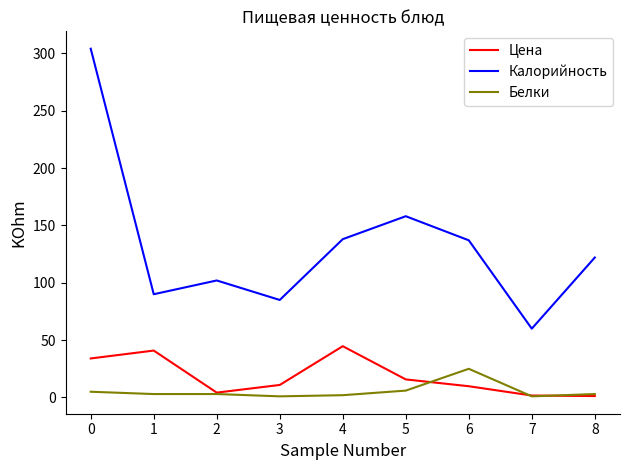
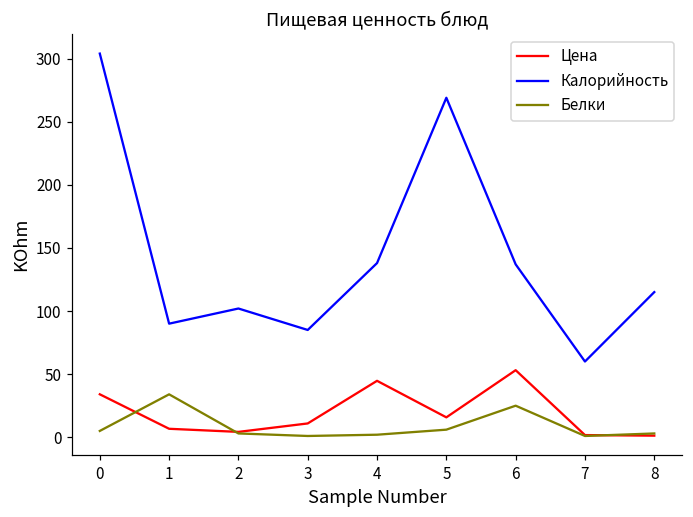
  {
    "Цена": {
      "0": 34,
-     "1": 41,
+     "1": 7,
      "3": 11,
      "4": 45,
      "5": 16,
-     "6": 10
+     "6": 53
    },
    "Калорийность": {
      "0": 304,
      "1": 90,
      "2": 102,
      "3": 85,
      "4": 138,
-     "5": 158,
+     "5": 269,
      "6": 137,
      "7": 60,
-     "8": 122
+     "8": 115
    },
    "Белки": {
      "0": 5,
-     "1": 3,
+     "1": 34,
      "3": 1,
      "4": 2,
      "5": 6,
      "6": 25
    }
  }
